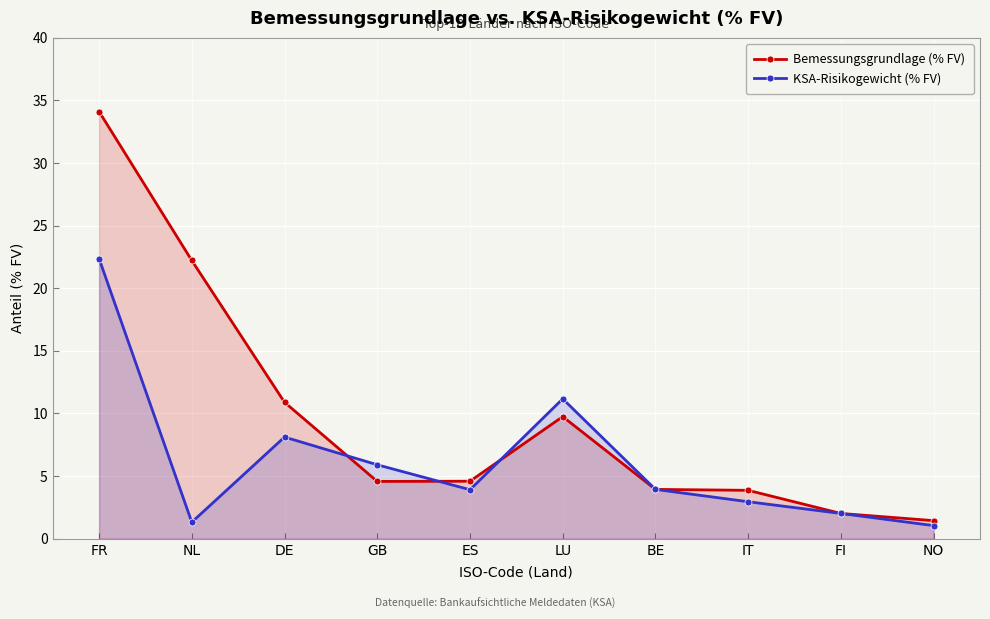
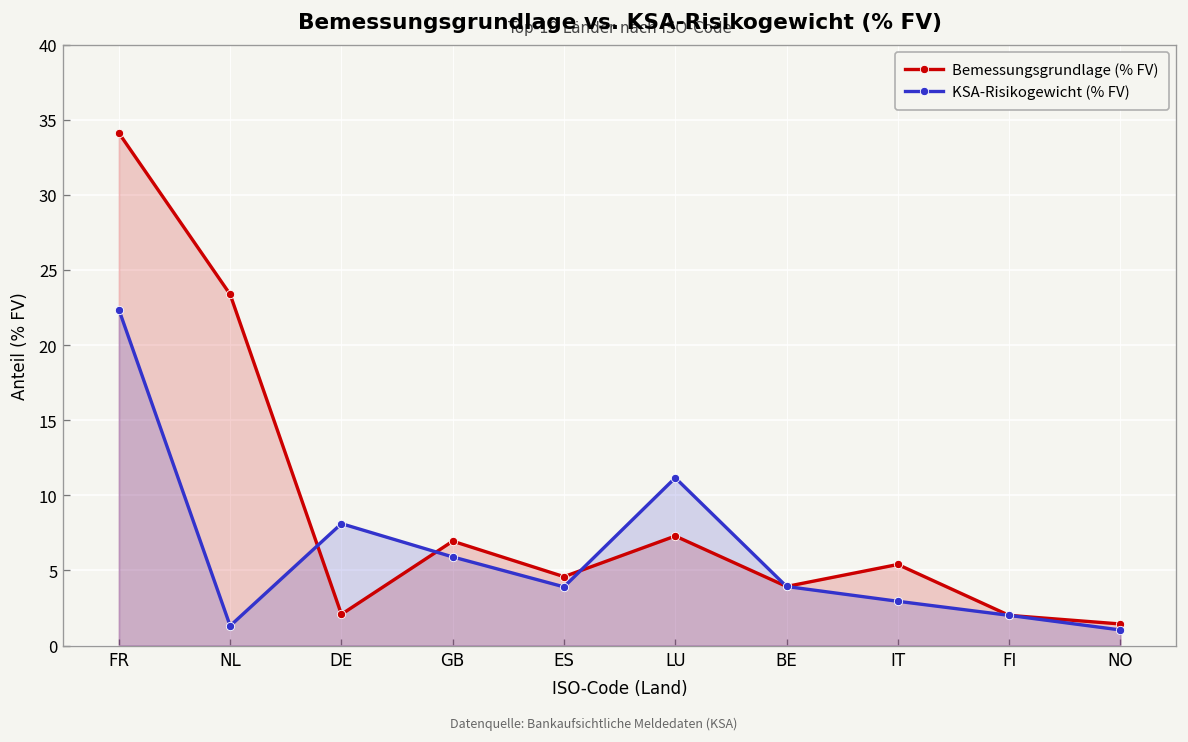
  {
    "Bemessungsgrundlage (% FV)": {
      "FR": 34.1,
-     "NL": 22.2,
-     "DE": 10.9,
-     "GB": 4.6,
+     "NL": 23.4,
+     "DE": 2.1,
+     "GB": 7.0,
      "ES": 4.6,
-     "LU": 9.7,
-     "IT": 3.9,
+     "LU": 7.3,
+     "IT": 5.4,
      "NO": 1.4
    },
    "KSA-Risikogewicht (% FV)": {
      "FR": 22.4,
      "NL": 1.3,
      "DE": 8.1,
      "GB": 5.9,
      "ES": 3.9,
      "LU": 11.2,
      "IT": 3.0,
      "NO": 1.0
    }
  }
